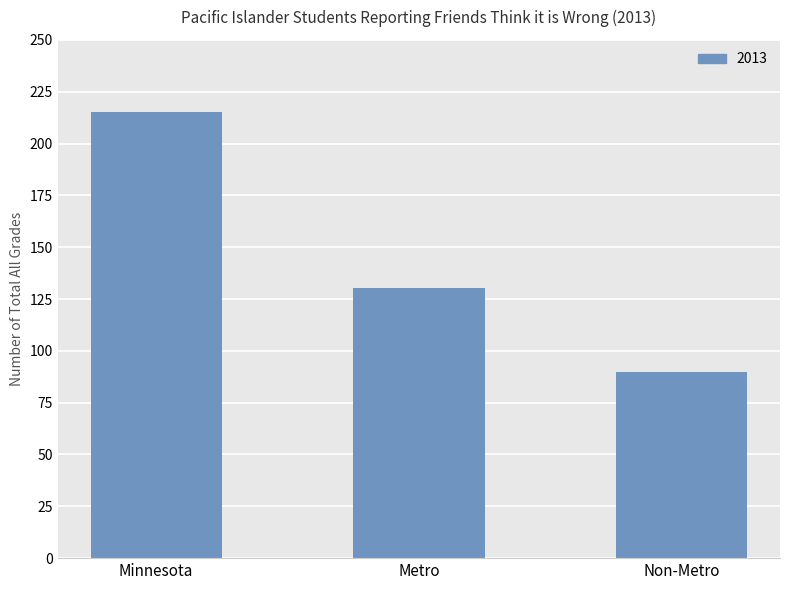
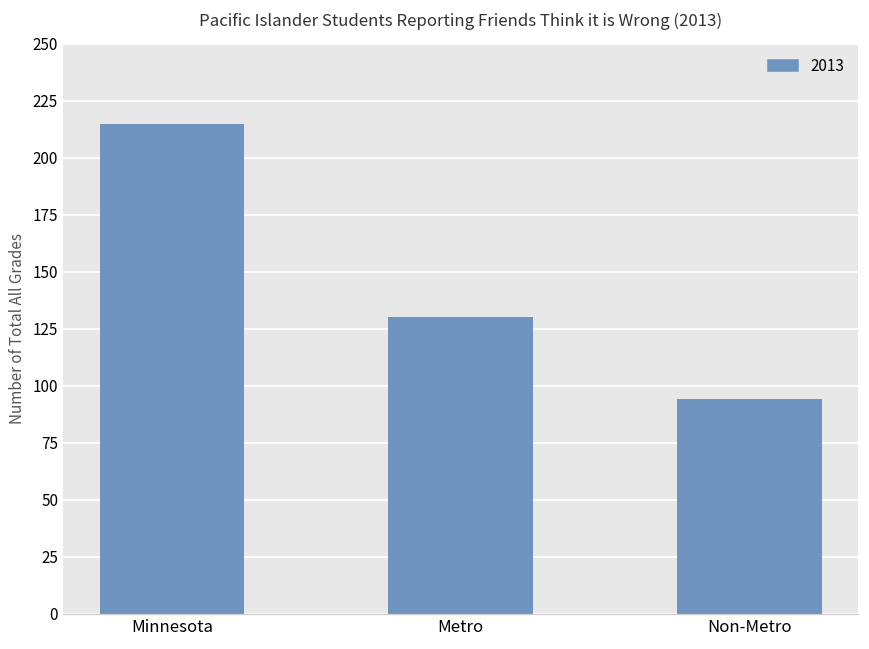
  {
    "Minnesota": 215,
    "Metro": 130,
-   "Non-Metro": 90
+   "Non-Metro": 94
  }
